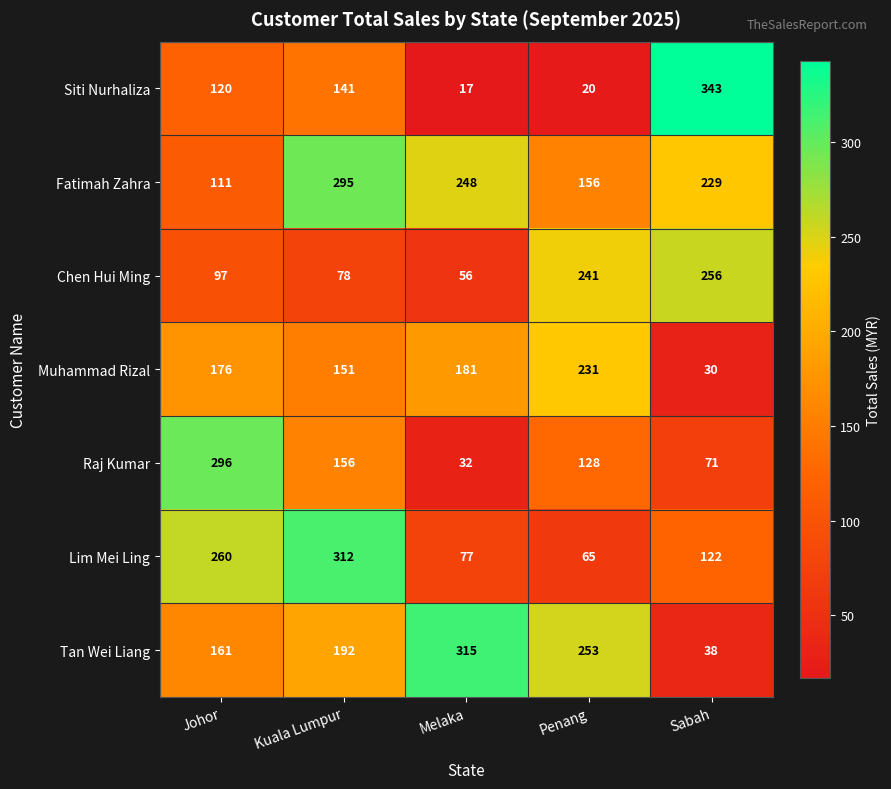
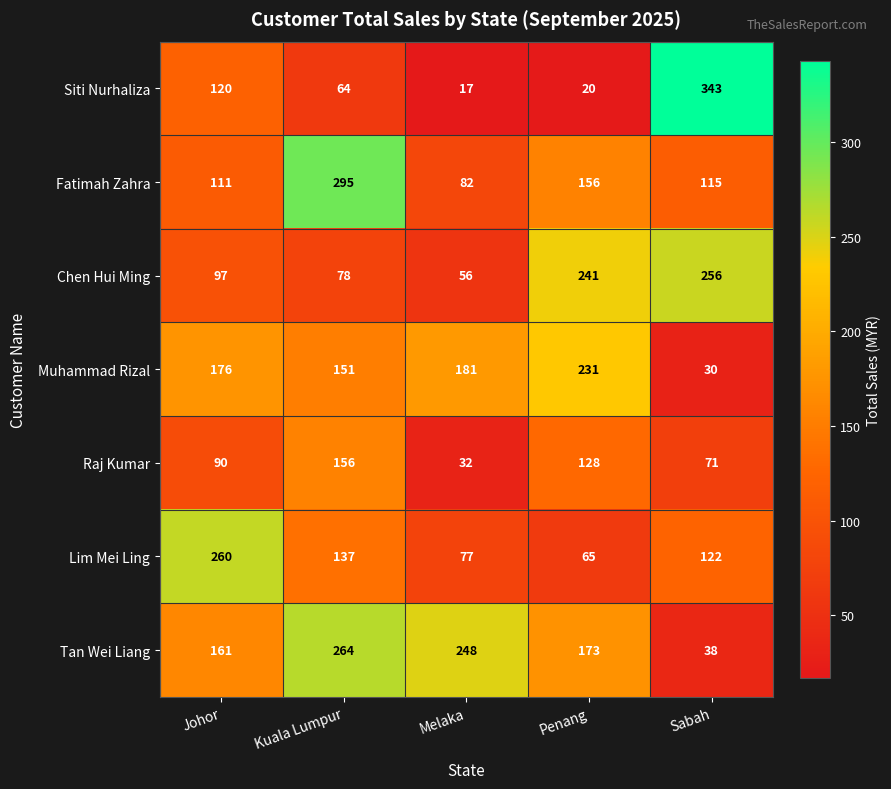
  {
    "Siti Nurhaliza": {
      "Johor": 120,
-     "Kuala Lumpur": 141,
+     "Kuala Lumpur": 64,
      "Melaka": 17,
      "Penang": 20,
      "Sabah": 343
    },
    "Fatimah Zahra": {
      "Johor": 111,
      "Kuala Lumpur": 295,
-     "Melaka": 248,
+     "Melaka": 82,
      "Penang": 156,
-     "Sabah": 229
+     "Sabah": 115
    },
    "Chen Hui Ming": {
      "Johor": 97,
      "Kuala Lumpur": 78,
      "Melaka": 56,
      "Penang": 241,
      "Sabah": 256
    },
    "Muhammad Rizal": {
      "Johor": 176,
      "Kuala Lumpur": 151,
      "Melaka": 181,
      "Penang": 231,
      "Sabah": 30
    },
    "Raj Kumar": {
-     "Johor": 296,
+     "Johor": 90,
      "Kuala Lumpur": 156,
      "Melaka": 32,
      "Penang": 128,
      "Sabah": 71
    },
    "Lim Mei Ling": {
      "Johor": 260,
-     "Kuala Lumpur": 312,
+     "Kuala Lumpur": 137,
      "Melaka": 77,
      "Penang": 65,
      "Sabah": 122
    },
    "Tan Wei Liang": {
      "Johor": 161,
-     "Kuala Lumpur": 192,
-     "Melaka": 315,
-     "Penang": 253,
+     "Kuala Lumpur": 264,
+     "Melaka": 248,
+     "Penang": 173,
      "Sabah": 38
    }
  }
